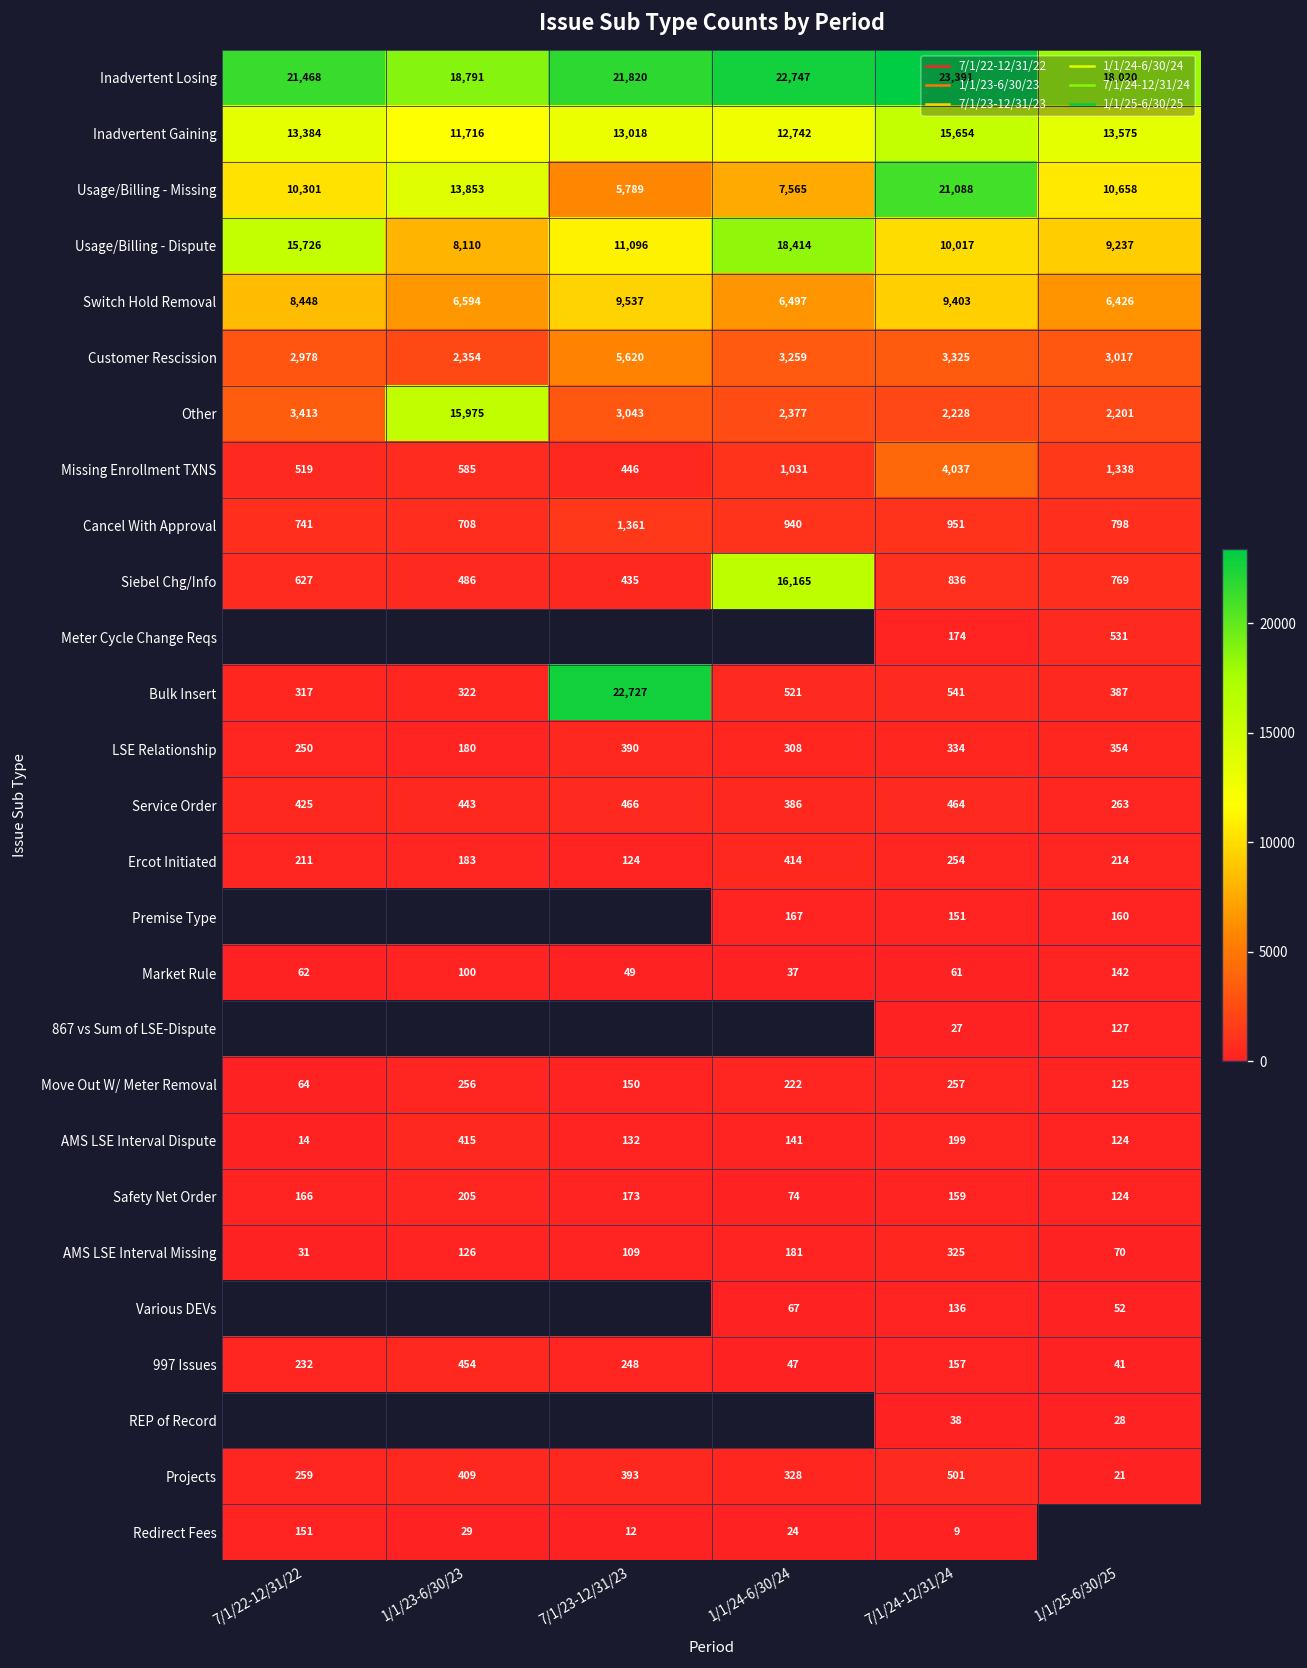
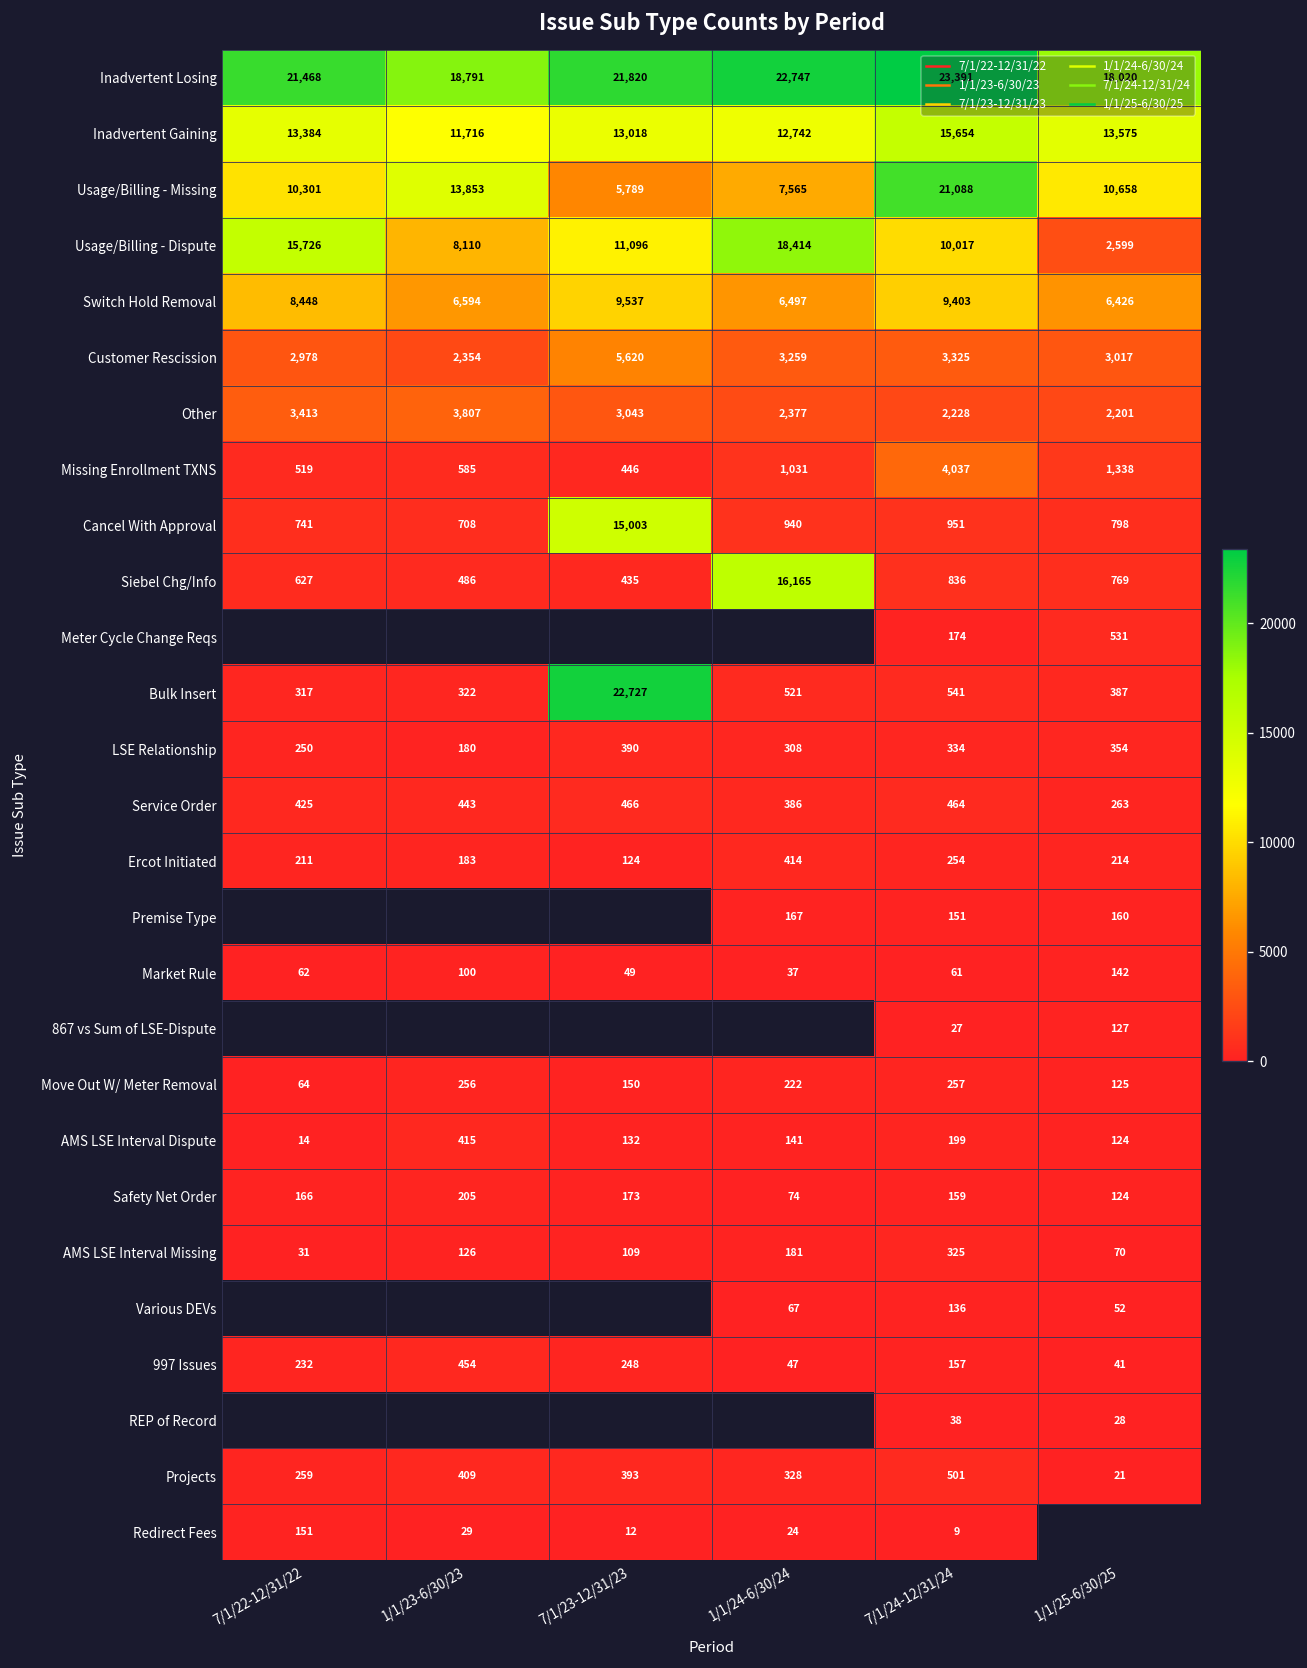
  {
    "Inadvertent Losing": {
      "7/1/22-12/31/22": "21,468",
      "1/1/23-6/30/23": "18,791",
      "7/1/23-12/31/23": "21,820",
      "1/1/24-6/30/24": "22,747"
    },
    "Inadvertent Gaining": {
      "7/1/22-12/31/22": "13,384",
      "1/1/23-6/30/23": "11,716",
      "7/1/23-12/31/23": "13,018",
      "1/1/24-6/30/24": "12,742",
      "7/1/24-12/31/24": "15,654",
      "1/1/25-6/30/25": "13,575"
    },
    "Usage/Billing - Missing": {
      "7/1/22-12/31/22": "10,301",
      "1/1/23-6/30/23": "13,853",
      "7/1/23-12/31/23": "5,789",
      "1/1/24-6/30/24": "7,565",
      "7/1/24-12/31/24": "21,088",
      "1/1/25-6/30/25": "10,658"
    },
    "Usage/Billing - Dispute": {
      "7/1/22-12/31/22": "15,726",
      "1/1/23-6/30/23": "8,110",
      "7/1/23-12/31/23": "11,096",
      "1/1/24-6/30/24": "18,414",
      "7/1/24-12/31/24": "10,017",
-     "1/1/25-6/30/25": "9,237"
+     "1/1/25-6/30/25": "2,599"
    },
    "Switch Hold Removal": {
      "7/1/22-12/31/22": "8,448",
      "1/1/23-6/30/23": "6,594",
      "7/1/23-12/31/23": "9,537",
      "1/1/24-6/30/24": "6,497",
      "7/1/24-12/31/24": "9,403",
      "1/1/25-6/30/25": "6,426"
    },
    "Customer Rescission": {
      "7/1/22-12/31/22": "2,978",
      "1/1/23-6/30/23": "2,354",
      "7/1/23-12/31/23": "5,620",
      "1/1/24-6/30/24": "3,259",
      "7/1/24-12/31/24": "3,325",
      "1/1/25-6/30/25": "3,017"
    },
    "Other": {
      "7/1/22-12/31/22": "3,413",
-     "1/1/23-6/30/23": "15,975",
+     "1/1/23-6/30/23": "3,807",
      "7/1/23-12/31/23": "3,043",
      "1/1/24-6/30/24": "2,377",
      "7/1/24-12/31/24": "2,228",
      "1/1/25-6/30/25": "2,201"
    },
    "Missing Enrollment TXNS": {
      "7/1/22-12/31/22": "519",
      "1/1/23-6/30/23": "585",
      "7/1/23-12/31/23": "446",
      "1/1/24-6/30/24": "1,031",
      "7/1/24-12/31/24": "4,037",
      "1/1/25-6/30/25": "1,338"
    },
    "Cancel With Approval": {
      "7/1/22-12/31/22": "741",
      "1/1/23-6/30/23": "708",
-     "7/1/23-12/31/23": "1,361",
+     "7/1/23-12/31/23": "15,003",
      "1/1/24-6/30/24": "940",
      "7/1/24-12/31/24": "951",
      "1/1/25-6/30/25": "798"
    },
    "Siebel Chg/Info": {
      "7/1/22-12/31/22": "627",
      "1/1/23-6/30/23": "486",
      "7/1/23-12/31/23": "435",
      "1/1/24-6/30/24": "16,165",
      "7/1/24-12/31/24": "836",
      "1/1/25-6/30/25": "769"
    },
    "Meter Cycle Change Reqs": {
      "7/1/24-12/31/24": "174",
      "1/1/25-6/30/25": "531"
    },
    "Bulk Insert": {
      "7/1/22-12/31/22": "317",
      "1/1/23-6/30/23": "322",
      "7/1/23-12/31/23": "22,727",
      "1/1/24-6/30/24": "521",
      "7/1/24-12/31/24": "541",
      "1/1/25-6/30/25": "387"
    },
    "LSE Relationship": {
      "7/1/22-12/31/22": "250",
      "1/1/23-6/30/23": "180",
      "7/1/23-12/31/23": "390",
      "1/1/24-6/30/24": "308",
      "7/1/24-12/31/24": "334",
      "1/1/25-6/30/25": "354"
    },
    "Service Order": {
      "7/1/22-12/31/22": "425",
      "1/1/23-6/30/23": "443",
      "7/1/23-12/31/23": "466",
      "1/1/24-6/30/24": "386",
      "7/1/24-12/31/24": "464",
      "1/1/25-6/30/25": "263"
    },
    "Ercot Initiated": {
      "7/1/22-12/31/22": "211",
      "1/1/23-6/30/23": "183",
      "7/1/23-12/31/23": "124",
      "1/1/24-6/30/24": "414",
      "7/1/24-12/31/24": "254",
      "1/1/25-6/30/25": "214"
    },
    "Premise Type": {
      "1/1/24-6/30/24": "167",
      "7/1/24-12/31/24": "151",
      "1/1/25-6/30/25": "160"
    },
    "Market Rule": {
      "7/1/22-12/31/22": "62",
      "1/1/23-6/30/23": "100",
      "7/1/23-12/31/23": "49",
      "1/1/24-6/30/24": "37",
      "7/1/24-12/31/24": "61",
      "1/1/25-6/30/25": "142"
    },
    "867 vs Sum of LSE-Dispute": {
      "7/1/24-12/31/24": "27",
      "1/1/25-6/30/25": "127"
    },
    "Move Out W/ Meter Removal": {
      "7/1/22-12/31/22": "64",
      "1/1/23-6/30/23": "256",
      "7/1/23-12/31/23": "150",
      "1/1/24-6/30/24": "222",
      "7/1/24-12/31/24": "257",
      "1/1/25-6/30/25": "125"
    },
    "AMS LSE Interval Dispute": {
      "7/1/22-12/31/22": "14",
      "1/1/23-6/30/23": "415",
      "7/1/23-12/31/23": "132",
      "1/1/24-6/30/24": "141",
      "7/1/24-12/31/24": "199",
      "1/1/25-6/30/25": "124"
    },
    "Safety Net Order": {
      "7/1/22-12/31/22": "166",
      "1/1/23-6/30/23": "205",
      "7/1/23-12/31/23": "173",
      "1/1/24-6/30/24": "74",
      "7/1/24-12/31/24": "159",
      "1/1/25-6/30/25": "124"
    },
    "AMS LSE Interval Missing": {
      "7/1/22-12/31/22": "31",
      "1/1/23-6/30/23": "126",
      "7/1/23-12/31/23": "109",
      "1/1/24-6/30/24": "181",
      "7/1/24-12/31/24": "325",
      "1/1/25-6/30/25": "70"
    },
    "Various DEVs": {
      "1/1/24-6/30/24": "67",
      "7/1/24-12/31/24": "136",
      "1/1/25-6/30/25": "52"
    },
    "997 Issues": {
      "7/1/22-12/31/22": "232",
      "1/1/23-6/30/23": "454",
      "7/1/23-12/31/23": "248",
      "1/1/24-6/30/24": "47",
      "7/1/24-12/31/24": "157",
      "1/1/25-6/30/25": "41"
    },
    "REP of Record": {
      "7/1/24-12/31/24": "38",
      "1/1/25-6/30/25": "28"
    },
    "Projects": {
      "7/1/22-12/31/22": "259",
      "1/1/23-6/30/23": "409",
      "7/1/23-12/31/23": "393",
      "1/1/24-6/30/24": "328",
      "7/1/24-12/31/24": "501",
      "1/1/25-6/30/25": "21"
    },
    "Redirect Fees": {
      "7/1/22-12/31/22": "151",
      "1/1/23-6/30/23": "29",
      "7/1/23-12/31/23": "12",
      "1/1/24-6/30/24": "24",
      "7/1/24-12/31/24": "9"
    }
  }
